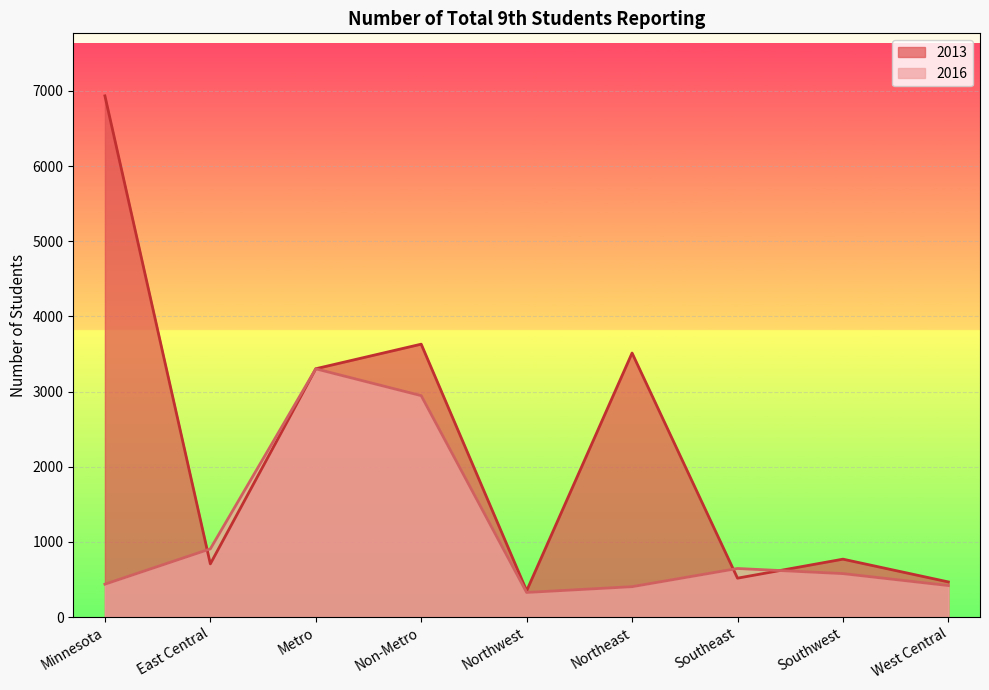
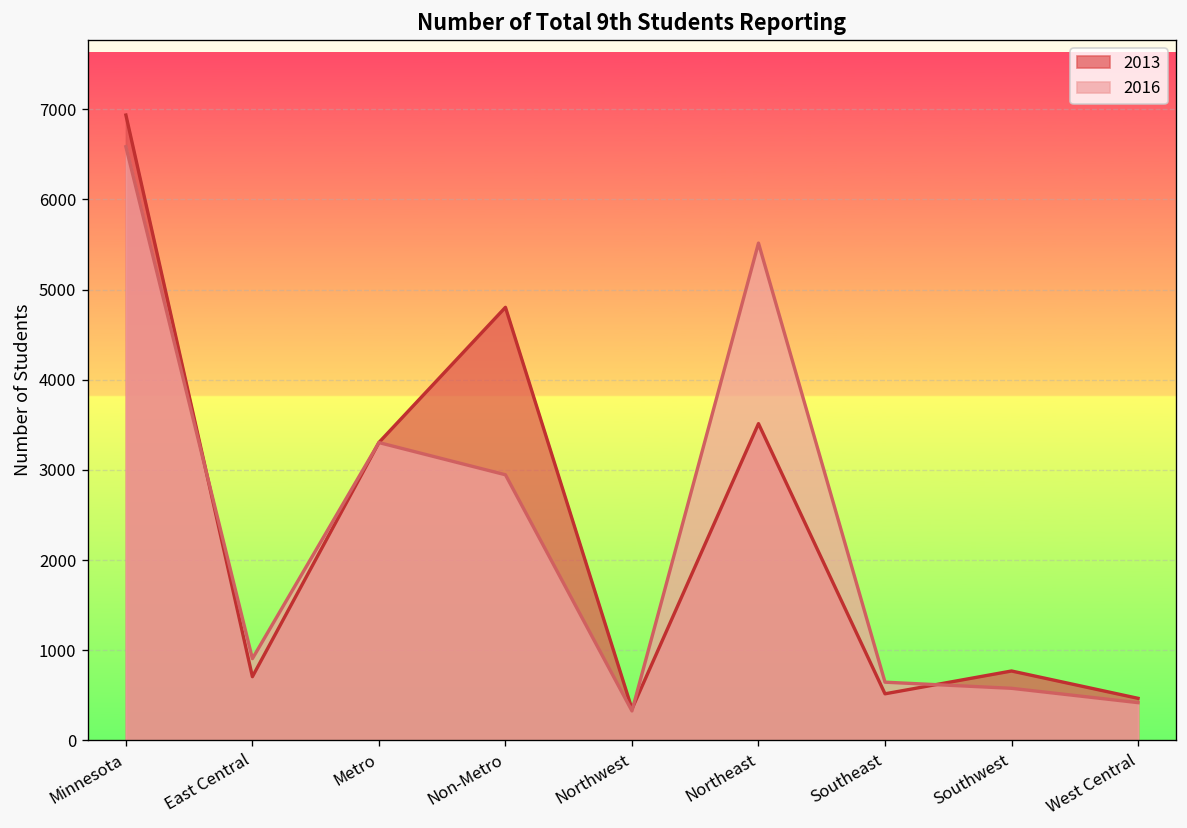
  {
    "2013": {
      "Minnesota": 6900,
      "East Central": 700,
-     "Non-Metro": 3600,
+     "Non-Metro": 4800,
      "Northeast": 3500,
      "Southeast": 500,
      "Southwest": 800,
      "West Central": 500
    },
    "2016": {
-     "Minnesota": 400,
+     "Minnesota": 6600,
      "East Central": 900,
      "Non-Metro": 2900,
-     "Northeast": 400,
+     "Northeast": 5500,
      "Southeast": 600,
      "Southwest": 600,
      "West Central": 400
    }
  }
